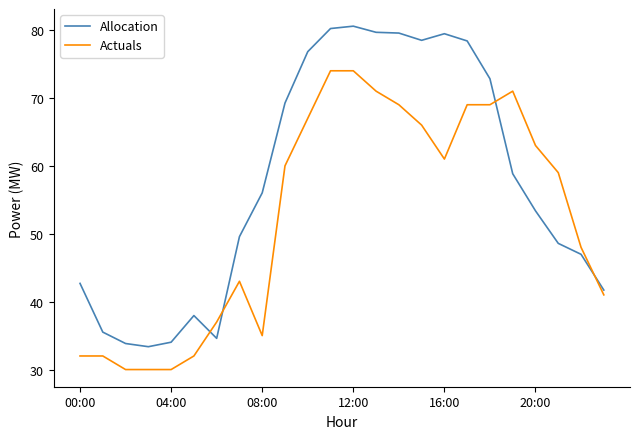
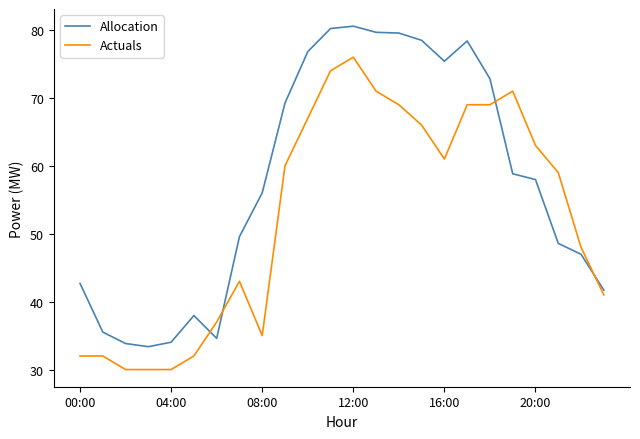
  {
    "Allocation": {
      "00:00": 43,
      "04:00": 34,
      "08:00": 56,
      "12:00": 81,
-     "16:00": 79,
-     "20:00": 53
+     "16:00": 75,
+     "20:00": 58
    },
    "Actuals": {
      "00:00": 32,
      "04:00": 30,
      "08:00": 35,
-     "12:00": 74,
+     "12:00": 76,
      "16:00": 61,
      "20:00": 63
    }
  }
